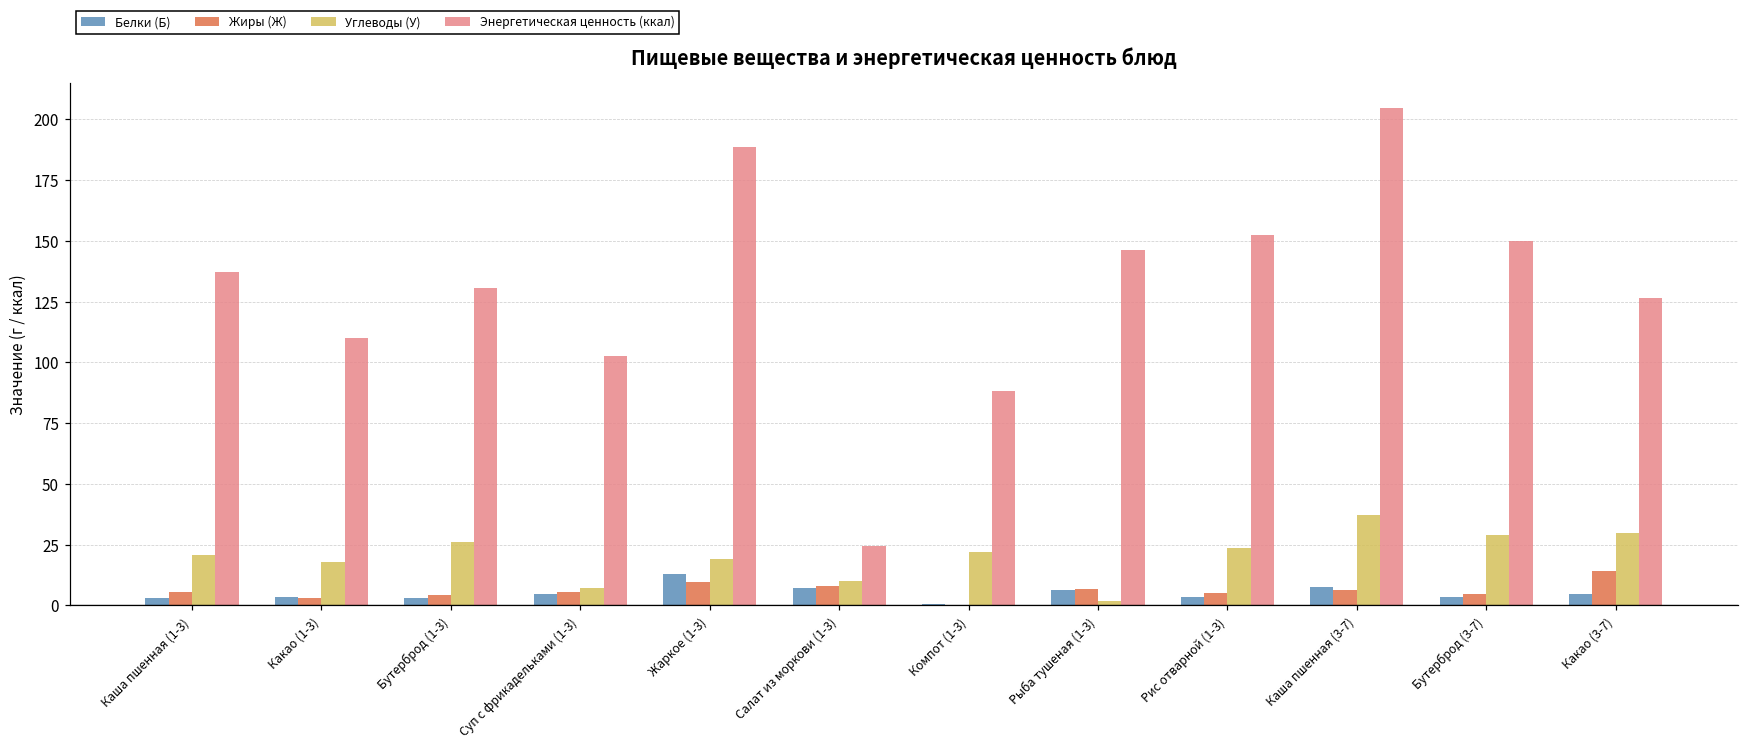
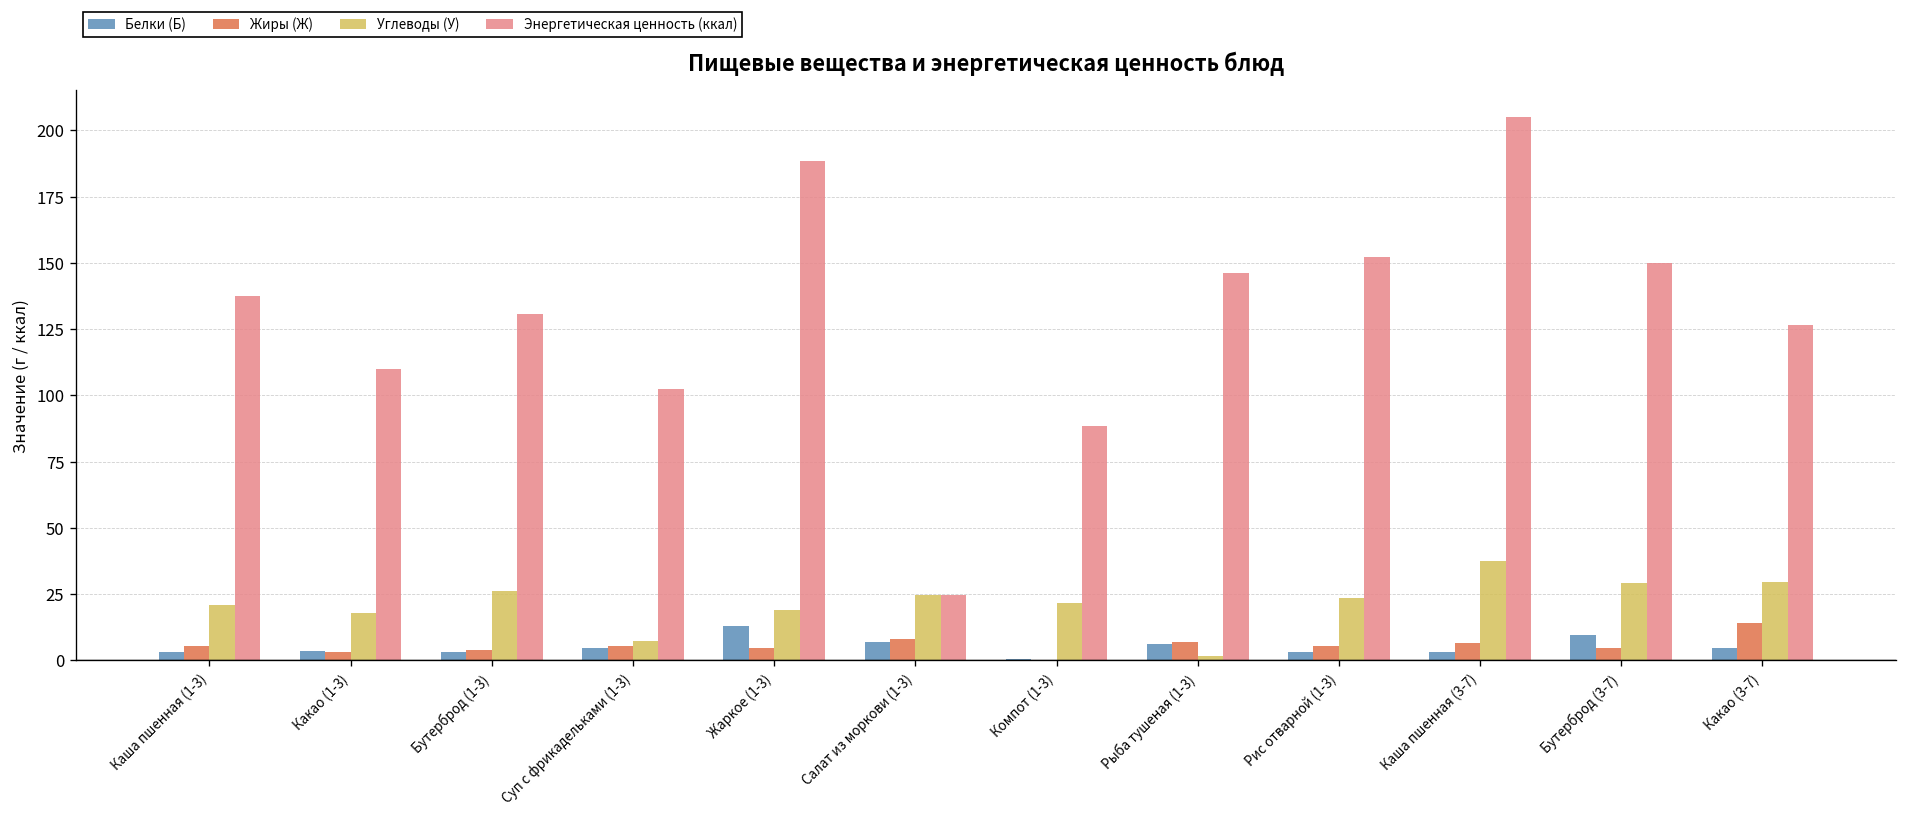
  {
    "Белки (Б)": {
      "Каша пшенная (1-3)": 3,
      "Какао (1-3)": 4,
      "Бутерброд (1-3)": 3,
      "Суп с фрикадельками (1-3)": 5,
      "Жаркое (1-3)": 13,
      "Салат из моркови (1-3)": 7,
      "Рыба тушеная (1-3)": 6,
      "Рис отварной (1-3)": 3,
-     "Каша пшенная (3-7)": 8,
-     "Бутерброд (3-7)": 3,
+     "Каша пшенная (3-7)": 3,
+     "Бутерброд (3-7)": 10,
      "Какао (3-7)": 5
    },
    "Жиры (Ж)": {
      "Каша пшенная (1-3)": 6,
      "Какао (1-3)": 3,
      "Бутерброд (1-3)": 4,
      "Суп с фрикадельками (1-3)": 5,
-     "Жаркое (1-3)": 10,
+     "Жаркое (1-3)": 5,
      "Салат из моркови (1-3)": 8,
      "Рыба тушеная (1-3)": 7,
      "Рис отварной (1-3)": 5,
      "Каша пшенная (3-7)": 7,
      "Бутерброд (3-7)": 5,
      "Какао (3-7)": 14
    },
    "Углеводы (У)": {
      "Каша пшенная (1-3)": 21,
      "Какао (1-3)": 18,
      "Бутерброд (1-3)": 26,
      "Суп с фрикадельками (1-3)": 7,
      "Жаркое (1-3)": 19,
-     "Салат из моркови (1-3)": 10,
+     "Салат из моркови (1-3)": 25,
      "Компот (1-3)": 22,
      "Рыба тушеная (1-3)": 2,
      "Рис отварной (1-3)": 24,
      "Каша пшенная (3-7)": 37,
      "Бутерброд (3-7)": 29,
      "Какао (3-7)": 30
    },
    "Энергетическая ценность (ккал)": {
      "Каша пшенная (1-3)": 137,
      "Какао (1-3)": 110,
      "Бутерброд (1-3)": 131,
      "Суп с фрикадельками (1-3)": 102,
      "Жаркое (1-3)": 189,
      "Салат из моркови (1-3)": 25,
      "Компот (1-3)": 88,
      "Рыба тушеная (1-3)": 146,
      "Рис отварной (1-3)": 152,
      "Каша пшенная (3-7)": 205,
      "Бутерброд (3-7)": 150,
      "Какао (3-7)": 126
    }
  }
